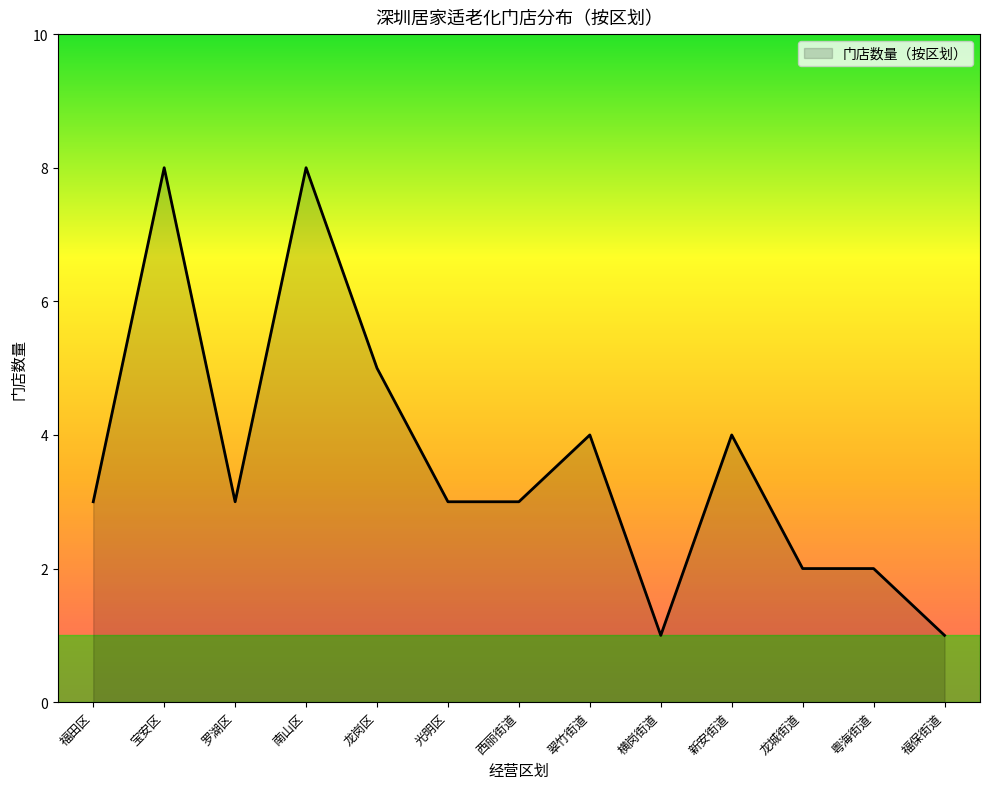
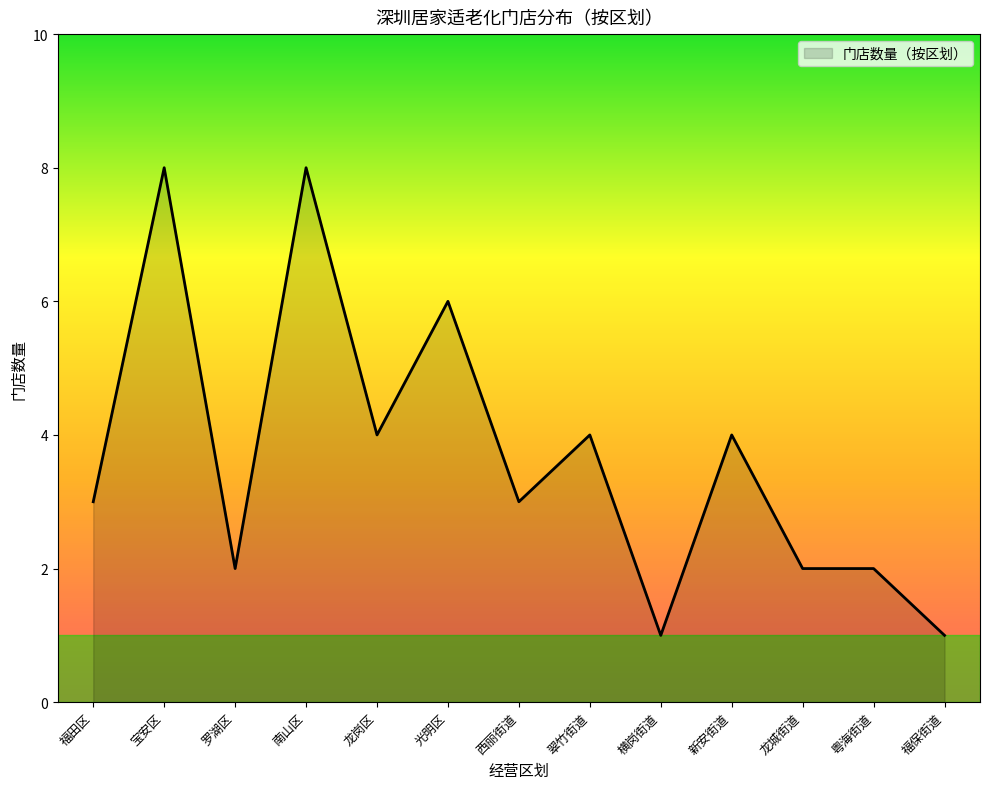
  {
    "福田区": 3,
    "宝安区": 8,
-   "罗湖区": 3,
+   "罗湖区": 2,
    "南山区": 8,
-   "龙岗区": 5,
-   "光明区": 3,
+   "龙岗区": 4,
+   "光明区": 6,
    "西丽街道": 3,
    "翠竹街道": 4,
    "新安街道": 4,
    "龙城街道": 2,
    "粤海街道": 2
  }
